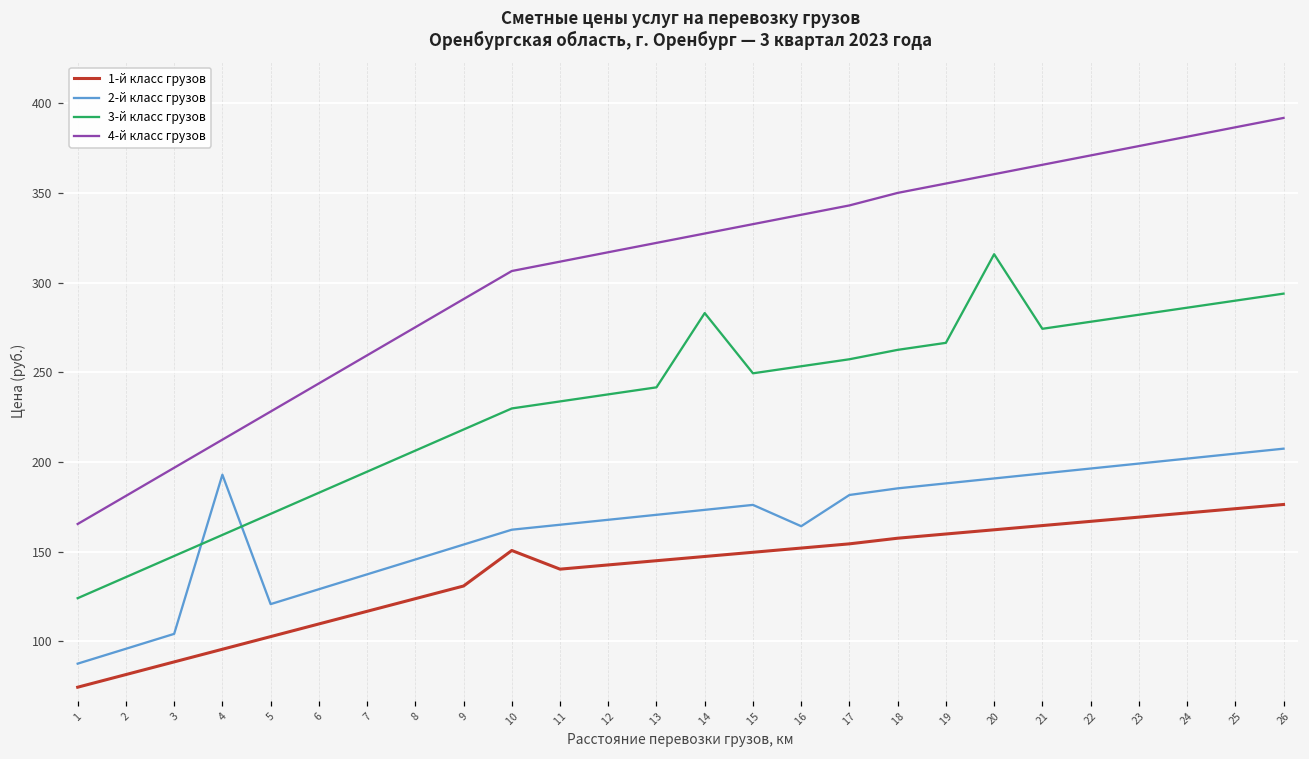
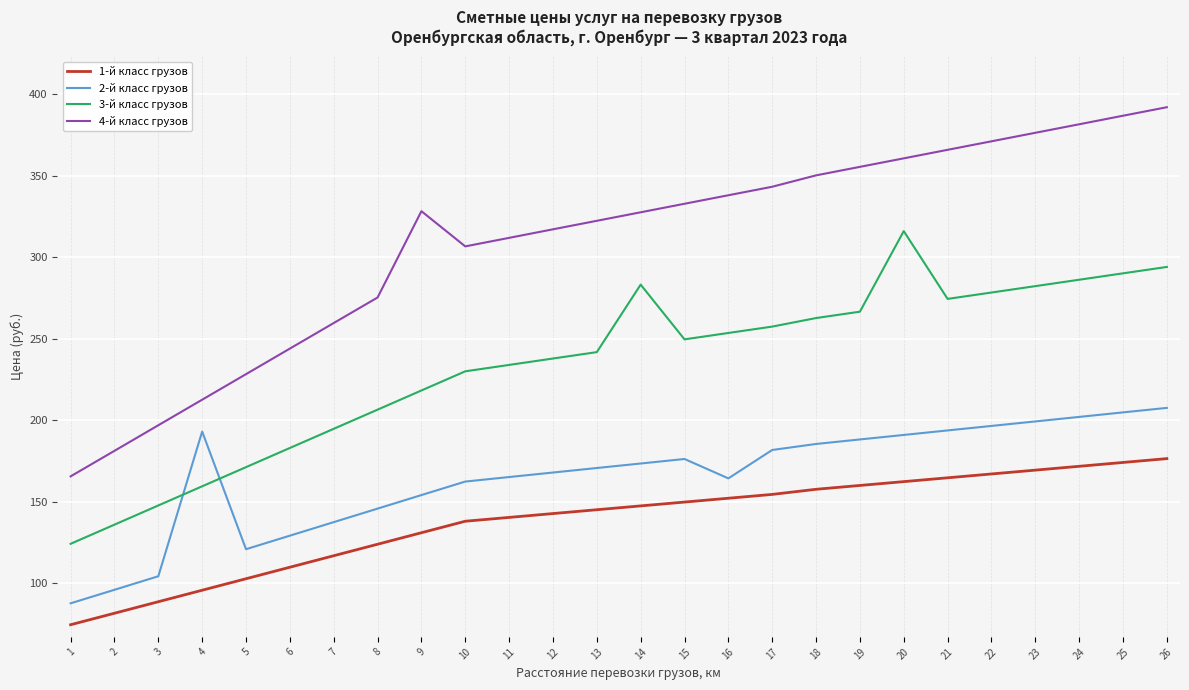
  {
    "1-й класс грузов": {
      "1": 74,
      "2": 82,
      "3": 89,
      "4": 96,
      "5": 103,
      "6": 110,
      "7": 117,
      "8": 124,
      "9": 131,
-     "10": 151,
+     "10": 138,
      "11": 140,
      "12": 143,
      "13": 145,
      "14": 147,
      "15": 150,
      "16": 152,
      "17": 154,
      "18": 158,
      "19": 160,
      "20": 162,
      "21": 165,
      "22": 167,
      "23": 169,
      "24": 172,
      "25": 174,
      "26": 176
    },
    "2-й класс грузов": {
      "1": 88,
      "2": 96,
      "3": 104,
      "4": 193,
      "5": 121,
      "6": 129,
      "7": 137,
      "8": 146,
      "9": 154,
      "10": 162,
      "11": 165,
      "12": 168,
      "13": 171,
      "14": 173,
      "15": 176,
      "16": 164,
      "17": 182,
      "18": 185,
      "19": 188,
      "20": 191,
      "21": 194,
      "22": 196,
      "23": 199,
      "24": 202,
      "25": 205,
      "26": 207
    },
    "3-й класс грузов": {
      "1": 124,
      "2": 136,
      "3": 148,
      "4": 159,
      "5": 171,
      "6": 183,
      "7": 195,
      "8": 206,
      "9": 218,
      "10": 230,
      "11": 234,
      "12": 238,
      "13": 242,
      "14": 283,
      "15": 250,
      "16": 253,
      "17": 257,
      "18": 263,
      "19": 266,
      "20": 316,
      "21": 274,
      "22": 278,
      "23": 282,
      "24": 286,
      "25": 290,
      "26": 294
    },
    "4-й класс грузов": {
      "1": 165,
      "2": 181,
      "3": 197,
      "4": 212,
      "5": 228,
      "6": 244,
      "7": 260,
      "8": 275,
-     "9": 291,
+     "9": 328,
      "10": 307,
      "11": 312,
      "12": 317,
      "13": 322,
      "14": 327,
      "15": 333,
      "16": 338,
      "17": 343,
      "18": 350,
      "19": 355,
      "20": 361,
      "21": 366,
      "22": 371,
      "23": 376,
      "24": 381,
      "25": 387,
      "26": 392
    }
  }
